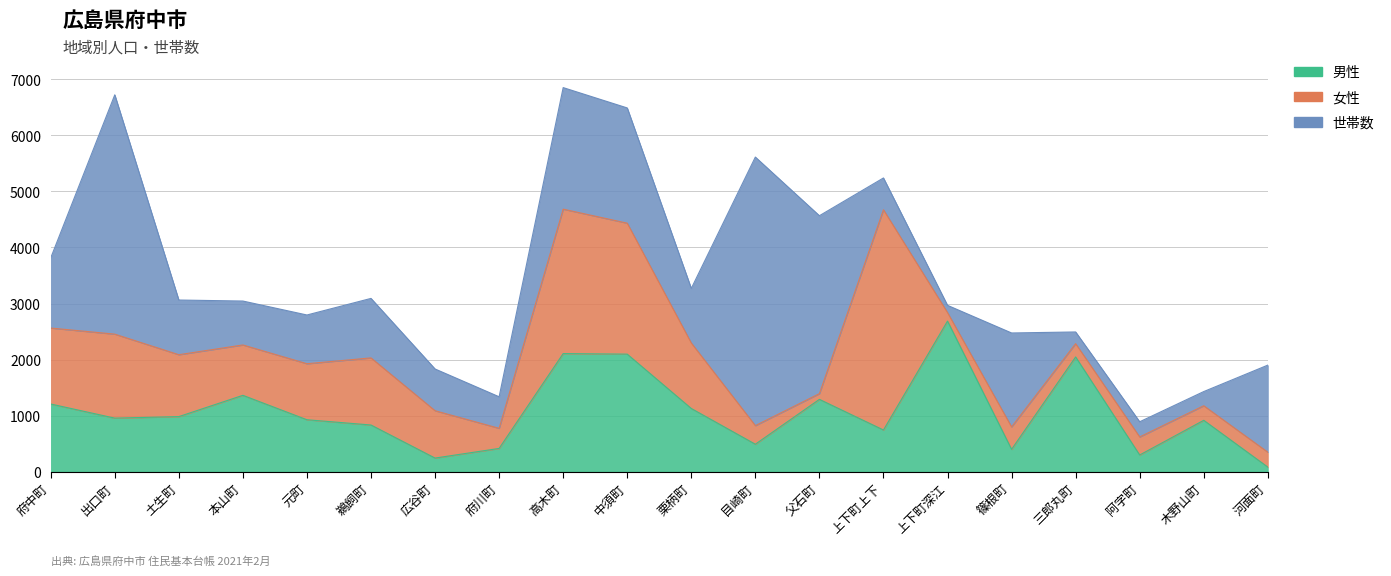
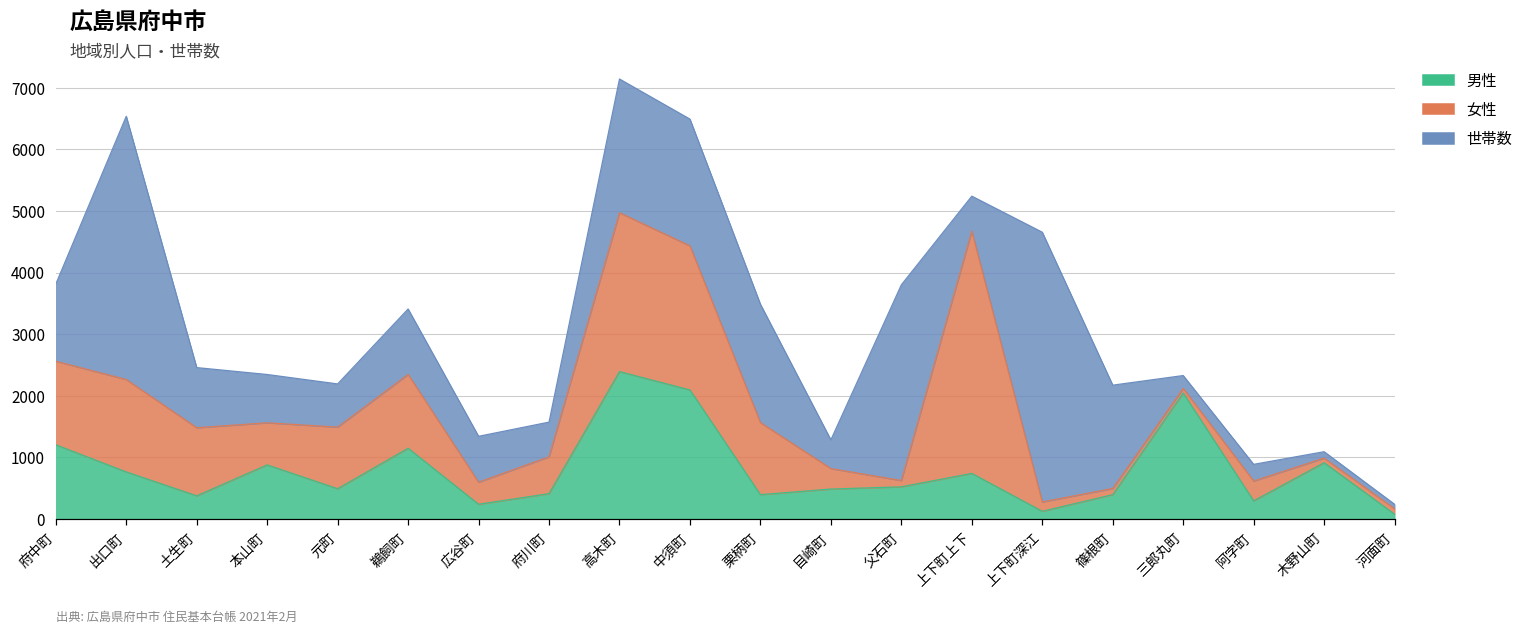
  {
    "男性": {
      "府中町": 1200,
-     "出口町": 1000,
-     "土生町": 1000,
-     "本山町": 1400,
-     "元町": 900,
-     "鵜飼町": 800,
+     "出口町": 800,
+     "土生町": 400,
+     "本山町": 900,
+     "元町": 500,
+     "鵜飼町": 1200,
      "広谷町": 200,
      "府川町": 400,
-     "高木町": 2100,
+     "高木町": 2400,
      "中須町": 2100,
-     "栗柄町": 1100,
+     "栗柄町": 400,
      "目崎町": 500,
-     "父石町": 1300,
+     "父石町": 500,
      "上下町上下": 700,
-     "上下町深江": 2700,
+     "上下町深江": 100,
      "篠根町": 400,
      "三郎丸町": 2000,
      "阿字町": 300,
      "木野山町": 900,
      "河面町": 100
    },
    "女性": {
      "府中町": 1400,
      "出口町": 1500,
      "土生町": 1100,
-     "本山町": 900,
+     "本山町": 700,
      "元町": 1000,
      "鵜飼町": 1200,
-     "広谷町": 800,
-     "府川町": 400,
+     "広谷町": 400,
+     "府川町": 600,
      "高木町": 2600,
      "中須町": 2300,
      "栗柄町": 1200,
      "目崎町": 300,
      "父石町": 100,
      "上下町上下": 3900,
      "上下町深江": 200,
-     "篠根町": 400,
-     "三郎丸町": 200,
+     "篠根町": 100,
+     "三郎丸町": 100,
      "阿字町": 300,
-     "木野山町": 300,
-     "河面町": 300
+     "木野山町": 100,
+     "河面町": 100
    },
    "世帯数": {
      "府中町": 1300,
      "出口町": 4300,
      "土生町": 1000,
      "本山町": 800,
-     "元町": 900,
+     "元町": 700,
      "鵜飼町": 1100,
      "広谷町": 700,
      "府川町": 600,
      "高木町": 2200,
      "中須町": 2100,
-     "栗柄町": 1000,
-     "目崎町": 4800,
+     "栗柄町": 1900,
+     "目崎町": 500,
      "父石町": 3200,
      "上下町上下": 600,
-     "上下町深江": 100,
+     "上下町深江": 4400,
      "篠根町": 1700,
      "三郎丸町": 200,
      "阿字町": 300,
-     "木野山町": 300,
-     "河面町": 1600
+     "木野山町": 100,
+     "河面町": 100
    }
  }
